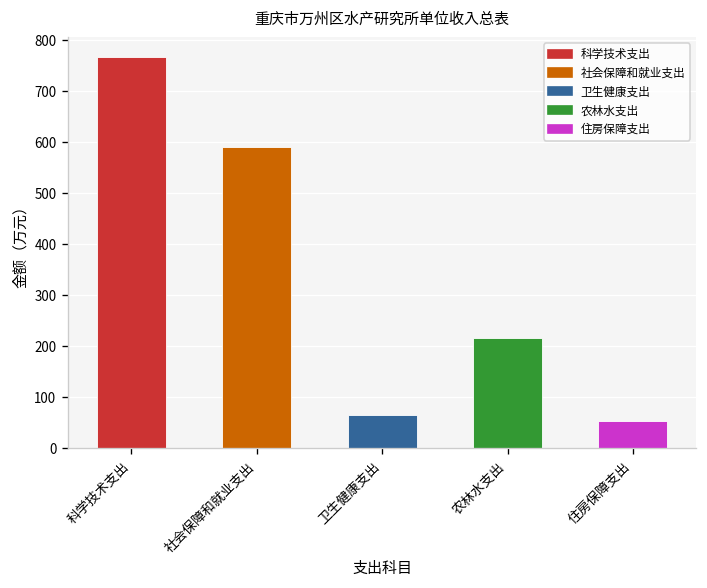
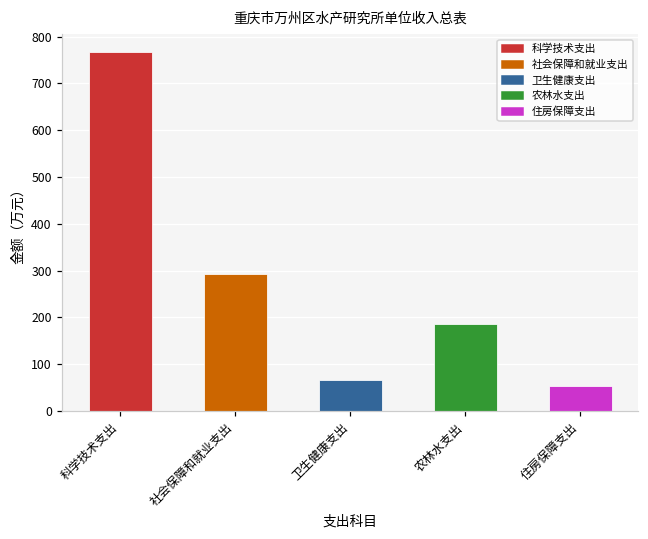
  {
    "科学技术支出": 770,
-   "社会保障和就业支出": 590,
+   "社会保障和就业支出": 290,
    "卫生健康支出": 70,
-   "农林水支出": 220,
+   "农林水支出": 190,
    "住房保障支出": 50
  }
